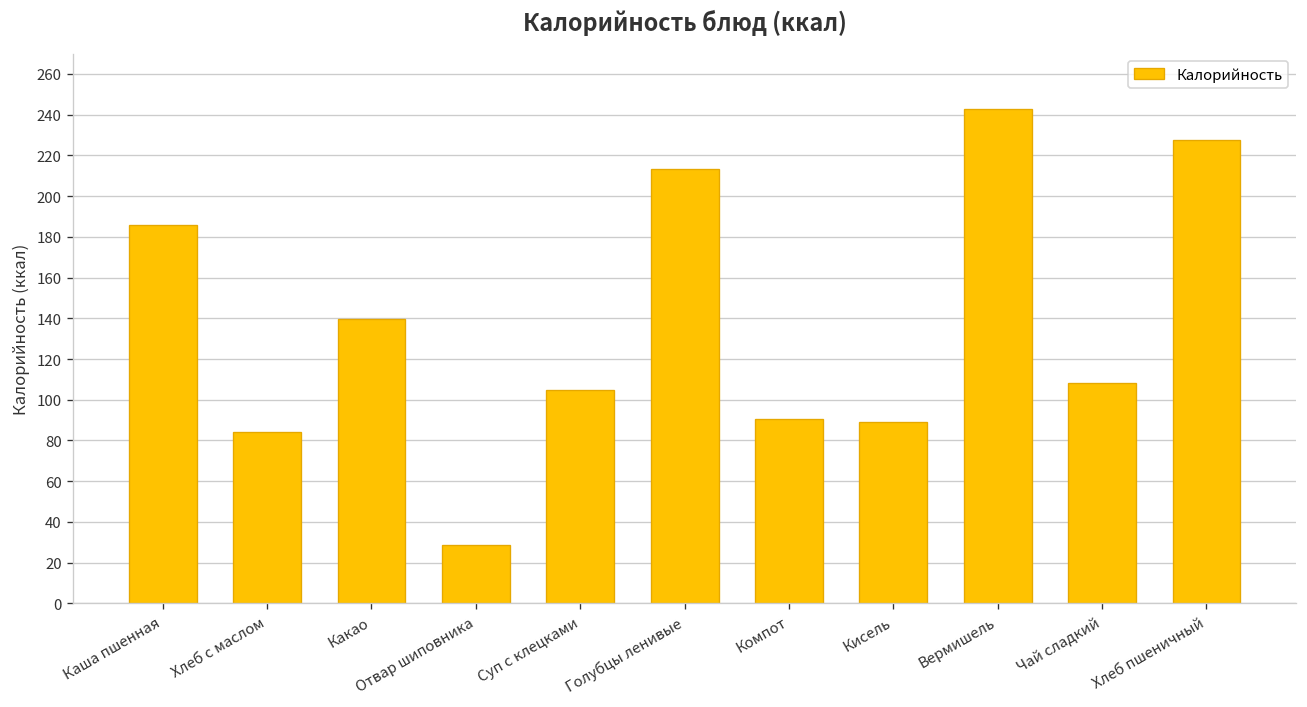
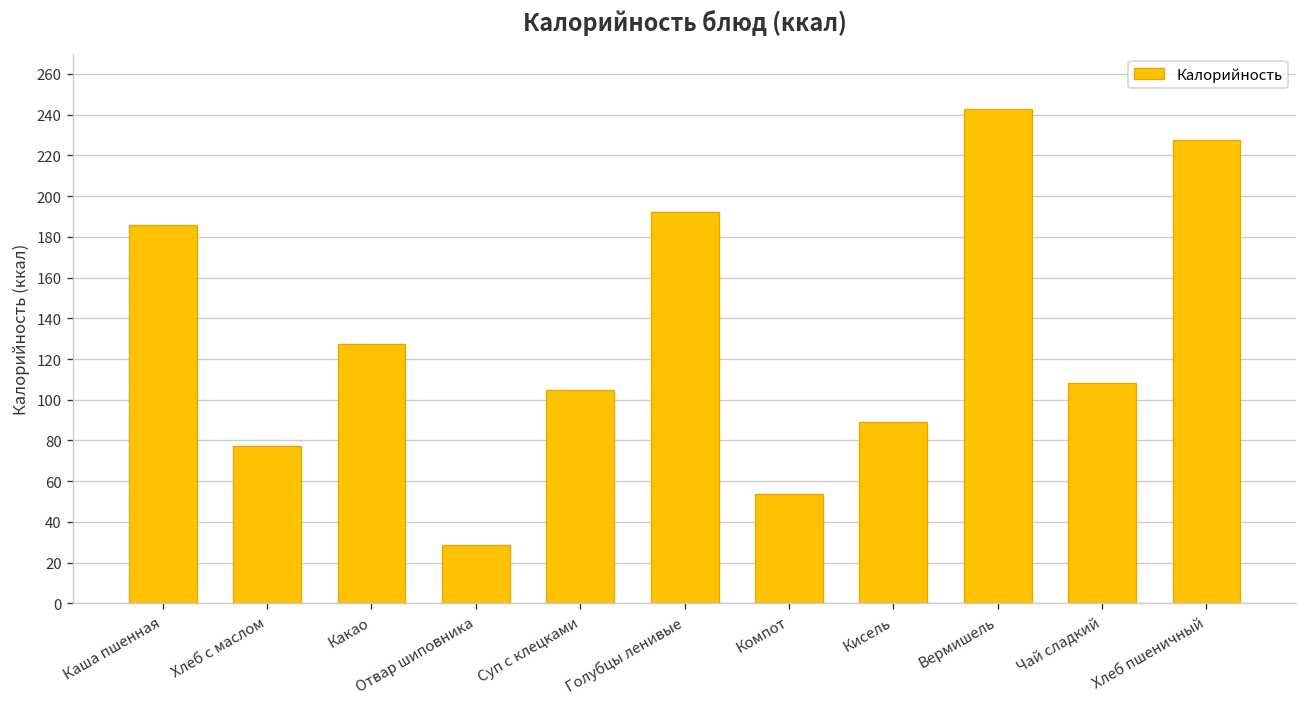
  {
    "Каша пшенная": 186,
-   "Хлеб с маслом": 84,
-   "Какао": 140,
+   "Хлеб с маслом": 77,
+   "Какао": 127,
    "Отвар шиповника": 29,
    "Суп с клецками": 105,
-   "Голубцы ленивые": 213,
-   "Компот": 91,
+   "Голубцы ленивые": 192,
+   "Компот": 54,
    "Кисель": 89,
    "Вермишель": 243,
    "Чай сладкий": 108,
    "Хлеб пшеничный": 227
  }
